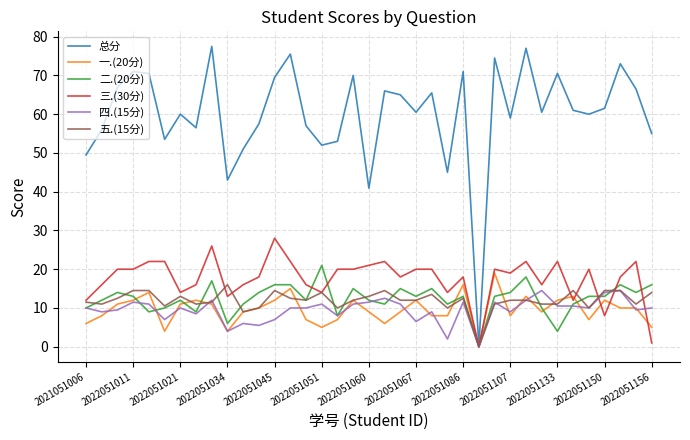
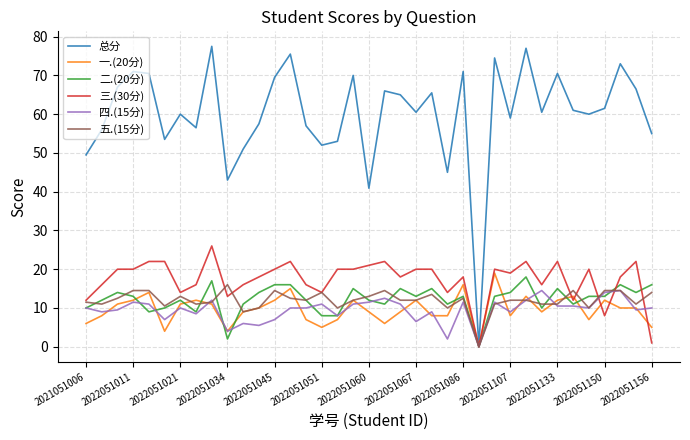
  {
    "总分": {
      "2021051006": 50,
      "2022051021": 60,
      "2022051034": 43,
      "2022051045": 70,
      "2022051051": 52,
      "2022051060": 41,
      "2022051067": 61,
      "2022051086": 71,
      "2022051107": 59,
      "2022051133": 71,
      "2022051150": 62,
      "2022051156": 55
    },
    "一.(20分)": {
      "2021051006": 6,
      "2022051021": 11,
      "2022051045": 12,
      "2022051051": 5,
      "2022051060": 9,
      "2022051086": 16,
      "2022051107": 8,
      "2022051133": 12,
      "2022051150": 12,
      "2022051156": 5
    },
    "二.(20分)": {
      "2022051011": 13,
      "2022051021": 12,
-     "2022051034": 6,
+     "2022051034": 2,
      "2022051045": 16,
-     "2022051051": 21,
+     "2022051051": 8,
      "2022051067": 13,
      "2022051107": 14,
-     "2022051133": 4,
+     "2022051133": 15,
      "2022051150": 13,
      "2022051156": 16
    },
    "三.(30分)": {
      "2022051011": 20,
      "2022051021": 14,
      "2022051034": 13,
-     "2022051045": 28,
+     "2022051045": 20,
      "2022051060": 21,
      "2022051067": 20,
      "2022051086": 18,
      "2022051107": 19,
      "2022051133": 22,
      "2022051150": 8,
      "2022051156": 1
    },
    "四.(15分)": {
      "2022051021": 10,
      "2022051045": 7,
      "2022051051": 11,
      "2022051067": 7,
      "2022051086": 12,
      "2022051107": 9,
      "2022051156": 10
    },
    "五.(15分)": {
      "2022051011": 15,
      "2022051021": 13,
      "2022051034": 16,
      "2022051045": 15,
      "2022051060": 13,
      "2022051107": 12,
      "2022051156": 14
    }
  }
